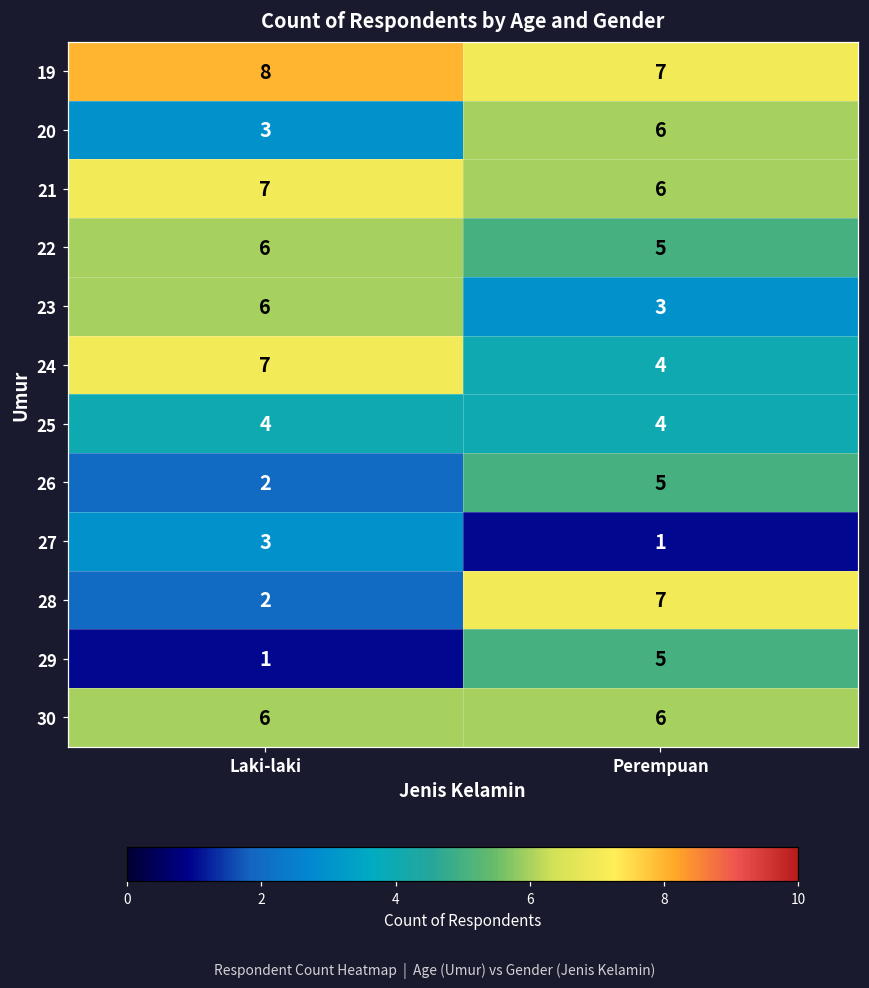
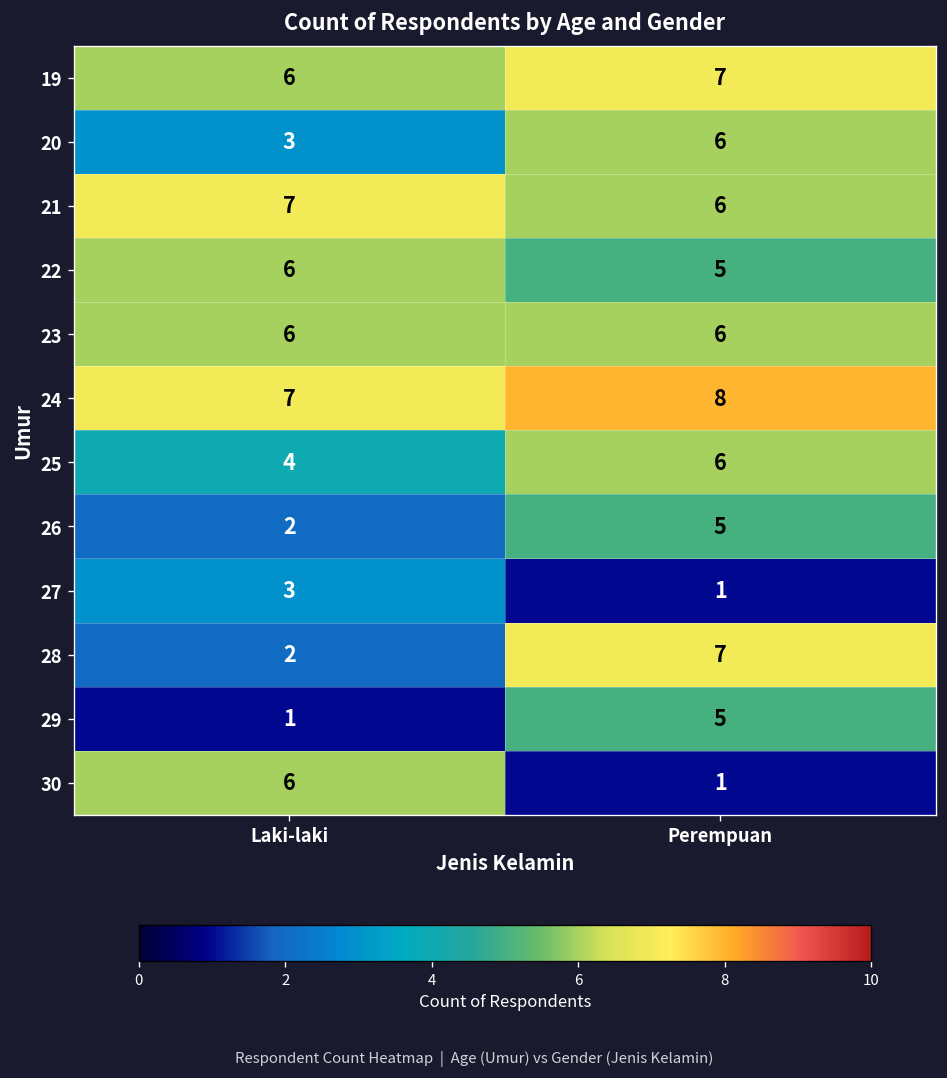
  {
    "19": {
-     "Laki-laki": 8,
+     "Laki-laki": 6,
      "Perempuan": 7
    },
    "20": {
      "Laki-laki": 3,
      "Perempuan": 6
    },
    "21": {
      "Laki-laki": 7,
      "Perempuan": 6
    },
    "22": {
      "Laki-laki": 6,
      "Perempuan": 5
    },
    "23": {
      "Laki-laki": 6,
-     "Perempuan": 3
+     "Perempuan": 6
    },
    "24": {
      "Laki-laki": 7,
-     "Perempuan": 4
+     "Perempuan": 8
    },
    "25": {
      "Laki-laki": 4,
-     "Perempuan": 4
+     "Perempuan": 6
    },
    "26": {
      "Laki-laki": 2,
      "Perempuan": 5
    },
    "27": {
      "Laki-laki": 3,
      "Perempuan": 1
    },
    "28": {
      "Laki-laki": 2,
      "Perempuan": 7
    },
    "29": {
      "Laki-laki": 1,
      "Perempuan": 5
    },
    "30": {
      "Laki-laki": 6,
-     "Perempuan": 6
+     "Perempuan": 1
    }
  }
